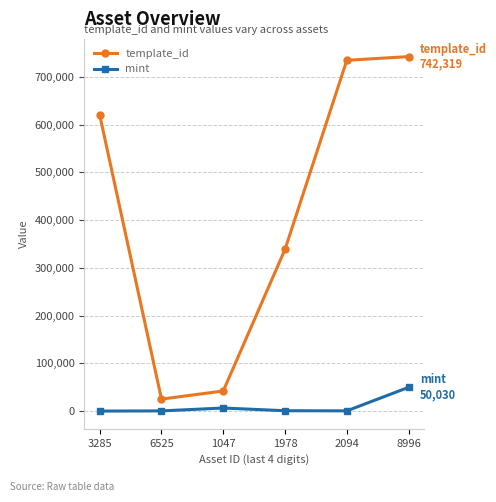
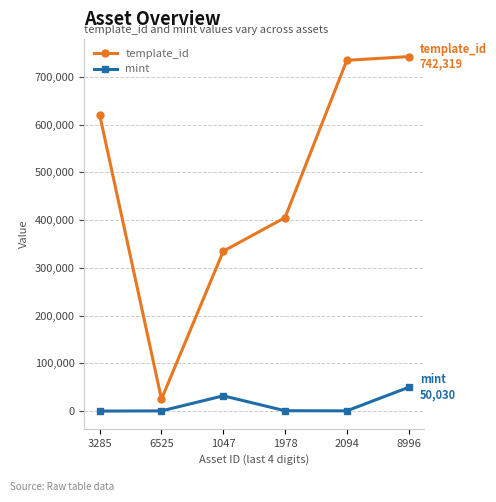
  {
    "template_id": {
      "3285": "620,000",
      "6525": "30,000",
-     "1047": "40,000",
-     "1978": "340,000",
+     "1047": "340,000",
+     "1978": "410,000",
      "2094": "730,000"
    },
    "mint": {
      "3285": "0",
      "6525": "0",
-     "1047": "10,000",
+     "1047": "30,000",
      "1978": "0",
      "2094": "0"
    }
  }
